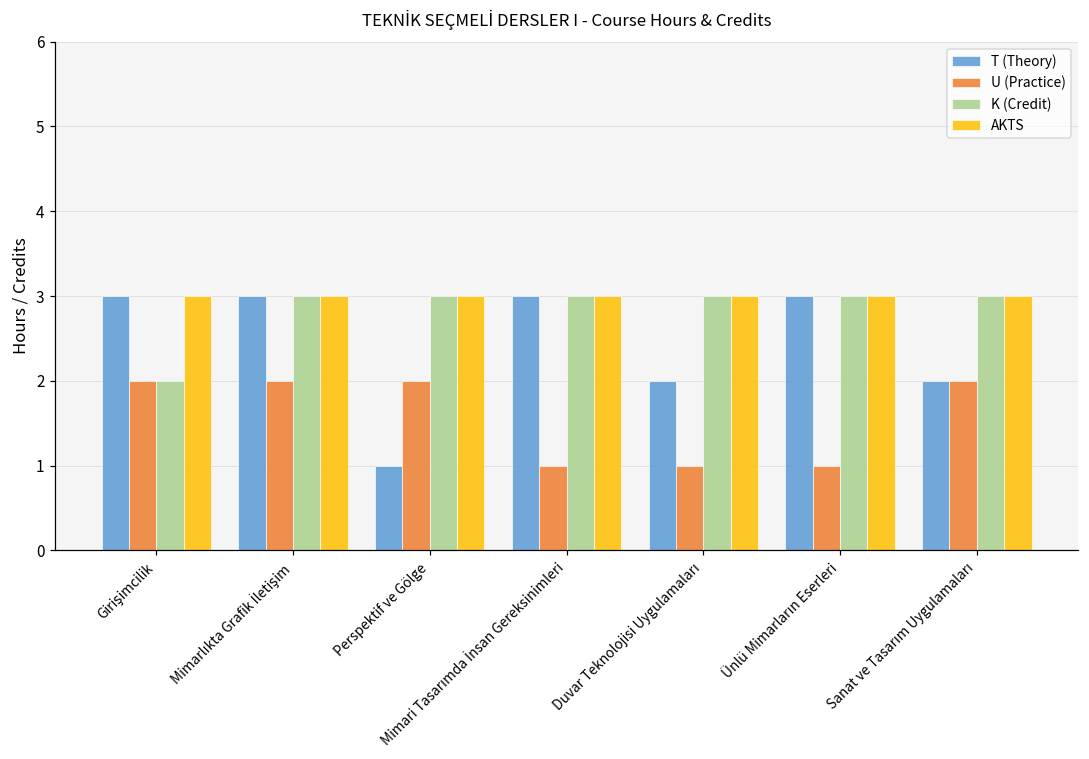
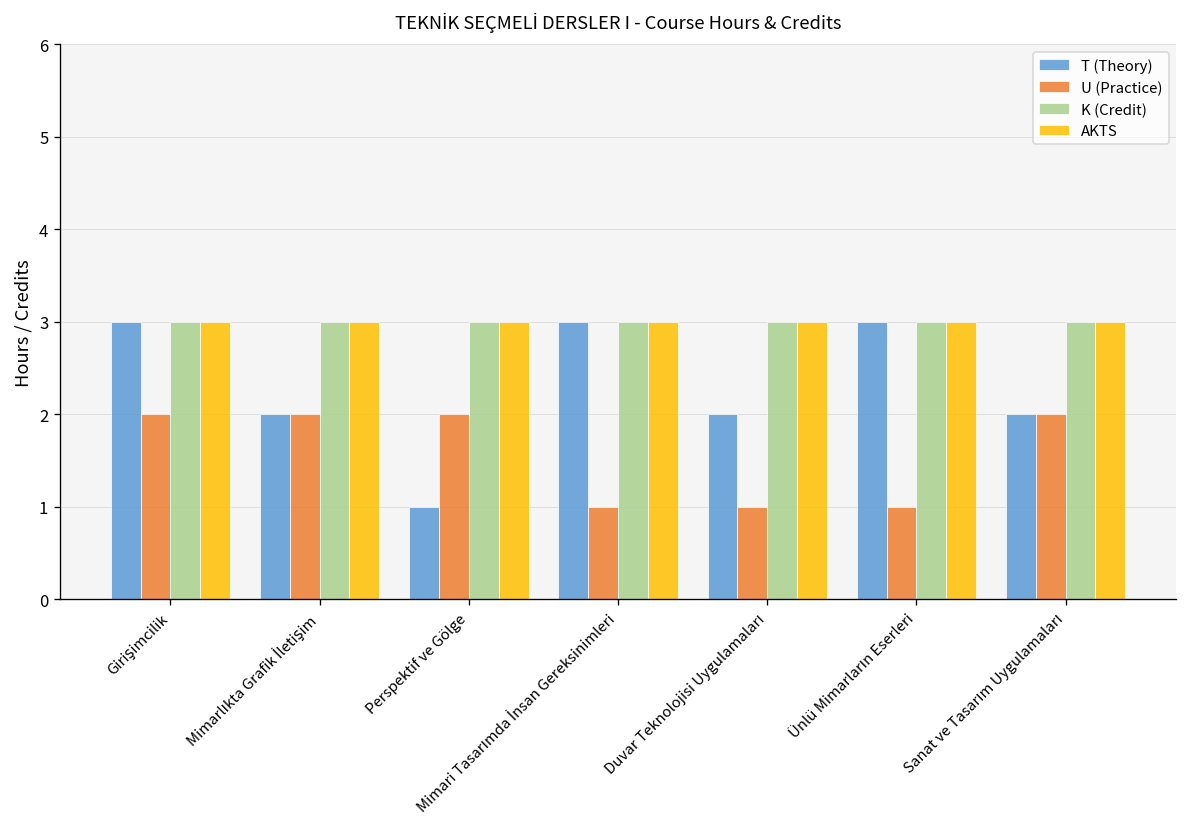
  {
    "T (Theory)": {
      "Girişimcilik": 3,
-     "Mimarlıkta Grafik İletişim": 3,
+     "Mimarlıkta Grafik İletişim": 2,
      "Perspektif ve Gölge": 1,
      "Mimari Tasarımda İnsan Gereksinimleri": 3,
      "Duvar Teknolojisi Uygulamaları": 2,
      "Ünlü Mimarların Eserleri": 3,
      "Sanat ve Tasarım Uygulamaları": 2
    },
    "U (Practice)": {
      "Girişimcilik": 2,
      "Mimarlıkta Grafik İletişim": 2,
      "Perspektif ve Gölge": 2,
      "Mimari Tasarımda İnsan Gereksinimleri": 1,
      "Duvar Teknolojisi Uygulamaları": 1,
      "Ünlü Mimarların Eserleri": 1,
      "Sanat ve Tasarım Uygulamaları": 2
    },
    "K (Credit)": {
-     "Girişimcilik": 2,
+     "Girişimcilik": 3,
      "Mimarlıkta Grafik İletişim": 3,
      "Perspektif ve Gölge": 3,
      "Mimari Tasarımda İnsan Gereksinimleri": 3,
      "Duvar Teknolojisi Uygulamaları": 3,
      "Ünlü Mimarların Eserleri": 3,
      "Sanat ve Tasarım Uygulamaları": 3
    },
    "AKTS": {
      "Girişimcilik": 3,
      "Mimarlıkta Grafik İletişim": 3,
      "Perspektif ve Gölge": 3,
      "Mimari Tasarımda İnsan Gereksinimleri": 3,
      "Duvar Teknolojisi Uygulamaları": 3,
      "Ünlü Mimarların Eserleri": 3,
      "Sanat ve Tasarım Uygulamaları": 3
    }
  }
